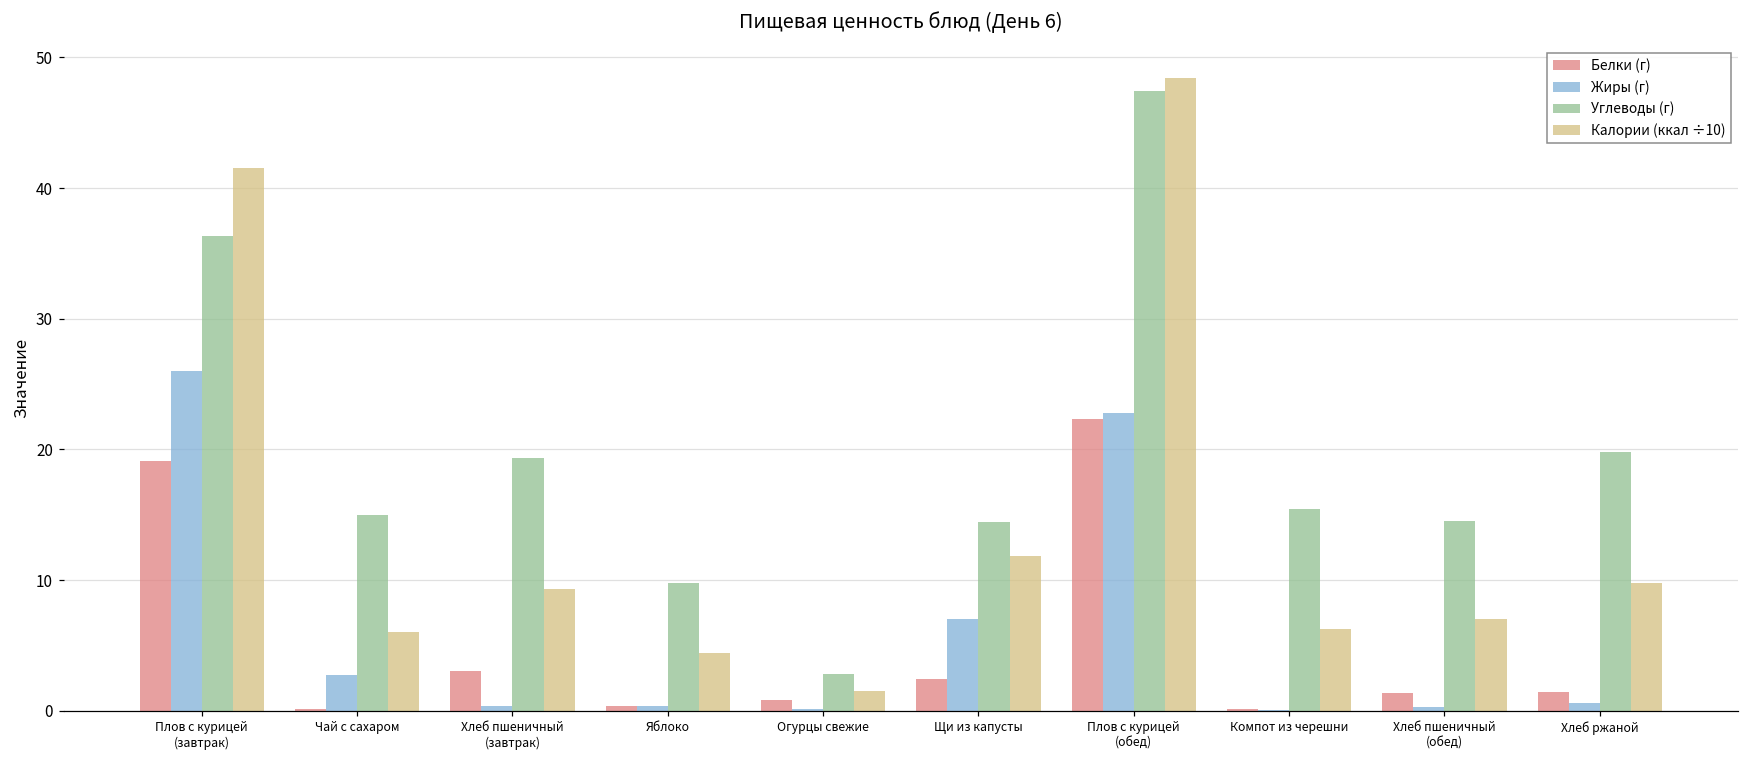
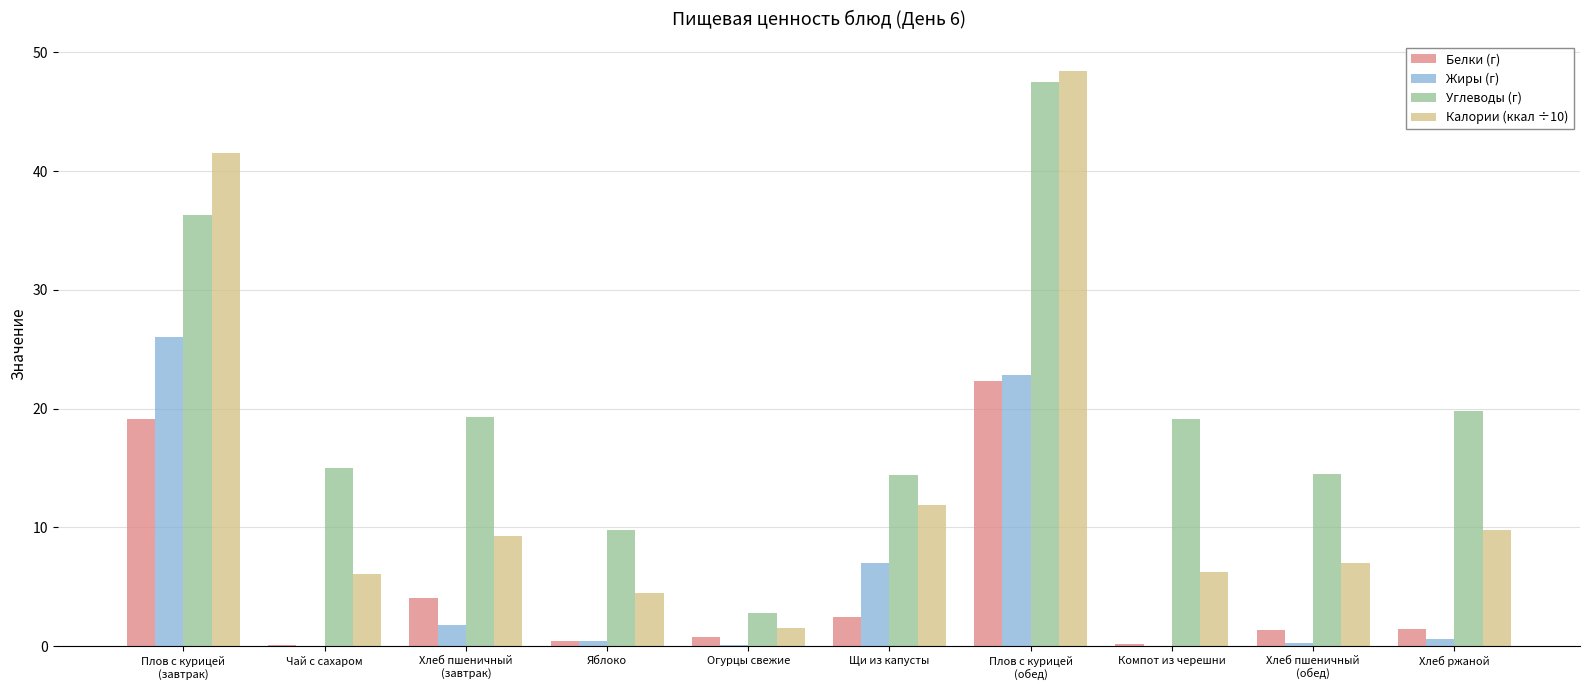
  {
    "Белки (г)": {
      "Плов с курицей (завтрак)": 19.1,
-     "Хлеб пшеничный (завтрак)": 3.0,
+     "Хлеб пшеничный (завтрак)": 4.1,
      "Яблоко": 0.4,
      "Огурцы свежие": 0.8,
      "Щи из капусты": 2.4,
      "Плов с курицей (обед)": 22.3,
      "Хлеб пшеничный (обед)": 1.4,
      "Хлеб ржаной": 1.4
    },
    "Жиры (г)": {
      "Плов с курицей (завтрак)": 26.0,
-     "Чай с сахаром": 2.7,
-     "Хлеб пшеничный (завтрак)": 0.4,
+     "Чай с сахаром": 0.0,
+     "Хлеб пшеничный (завтрак)": 1.8,
      "Яблоко": 0.4,
      "Щи из капусты": 7.0,
      "Плов с курицей (обед)": 22.8,
      "Хлеб пшеничный (обед)": 0.3,
      "Хлеб ржаной": 0.6
    },
    "Углеводы (г)": {
      "Плов с курицей (завтрак)": 36.3,
      "Чай с сахаром": 15.0,
      "Хлеб пшеничный (завтрак)": 19.3,
      "Яблоко": 9.8,
      "Огурцы свежие": 2.8,
      "Щи из капусты": 14.4,
      "Плов с курицей (обед)": 47.5,
-     "Компот из черешни": 15.4,
+     "Компот из черешни": 19.1,
      "Хлеб пшеничный (обед)": 14.5,
      "Хлеб ржаной": 19.8
    },
    "Калории (ккал ÷10)": {
      "Плов с курицей (завтрак)": 41.5,
      "Чай с сахаром": 6.0,
      "Хлеб пшеничный (завтрак)": 9.3,
      "Яблоко": 4.4,
      "Огурцы свежие": 1.5,
      "Щи из капусты": 11.9,
      "Плов с курицей (обед)": 48.4,
      "Компот из черешни": 6.3,
      "Хлеб пшеничный (обед)": 7.0,
      "Хлеб ржаной": 9.8
    }
  }
